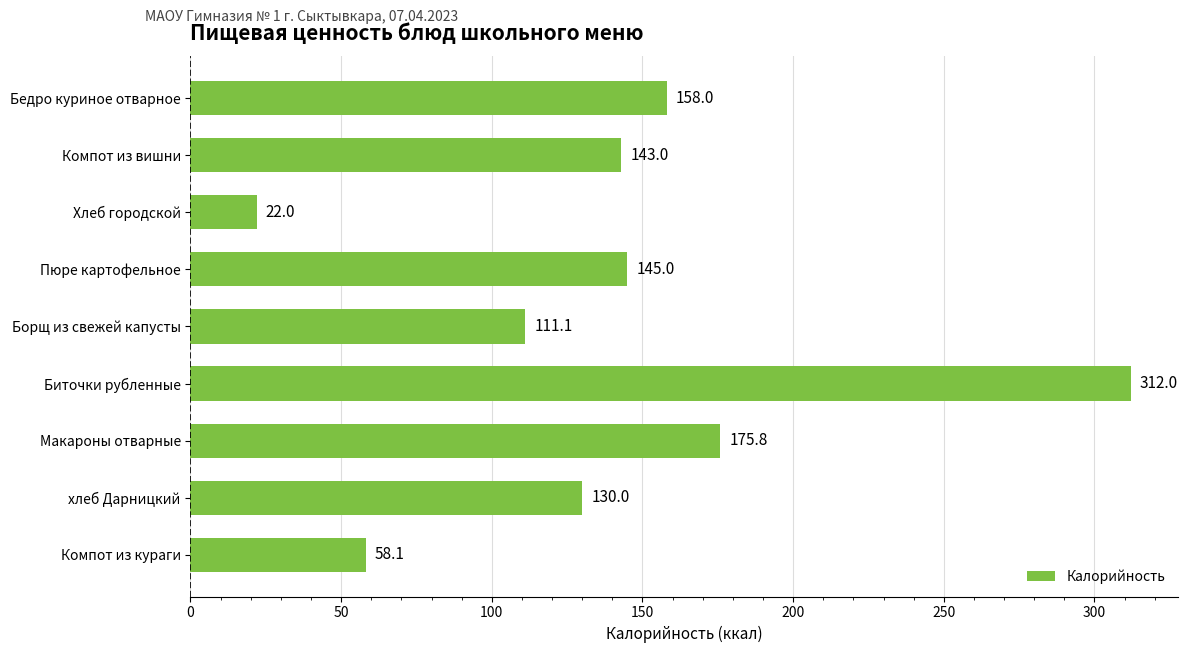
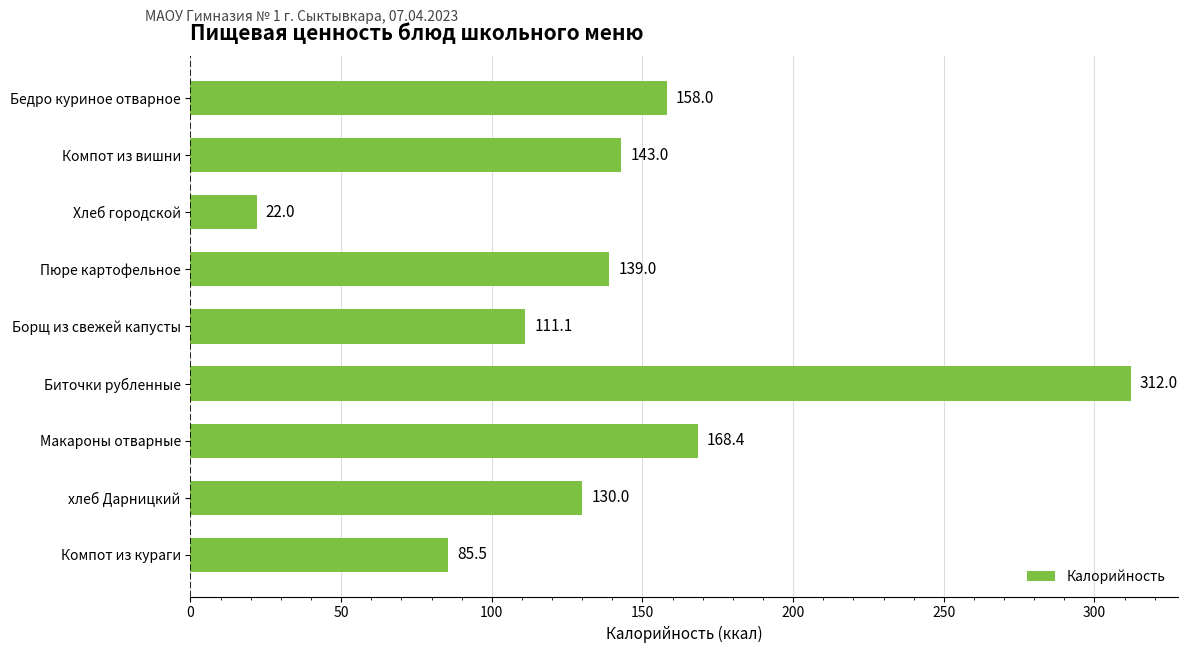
  {
    "Бедро куриное отварное": 158.0,
    "Компот из вишни": 143.0,
    "Хлеб городской": 22.0,
-   "Пюре картофельное": 145.0,
+   "Пюре картофельное": 139.0,
    "Борщ из свежей капусты": 111.1,
    "Биточки рубленные": 312.0,
-   "Макароны отварные": 175.8,
+   "Макароны отварные": 168.4,
    "хлеб Дарницкий": 130.0,
-   "Компот из кураги": 58.1
+   "Компот из кураги": 85.5
  }
